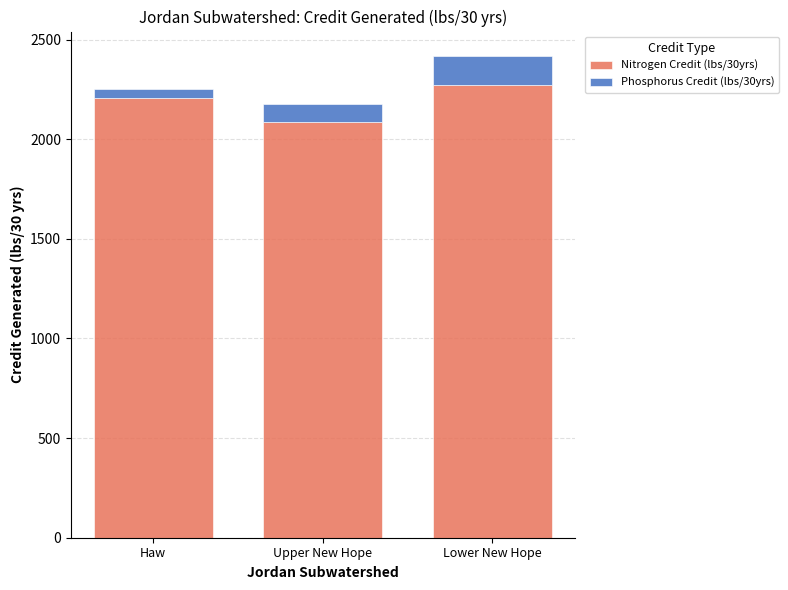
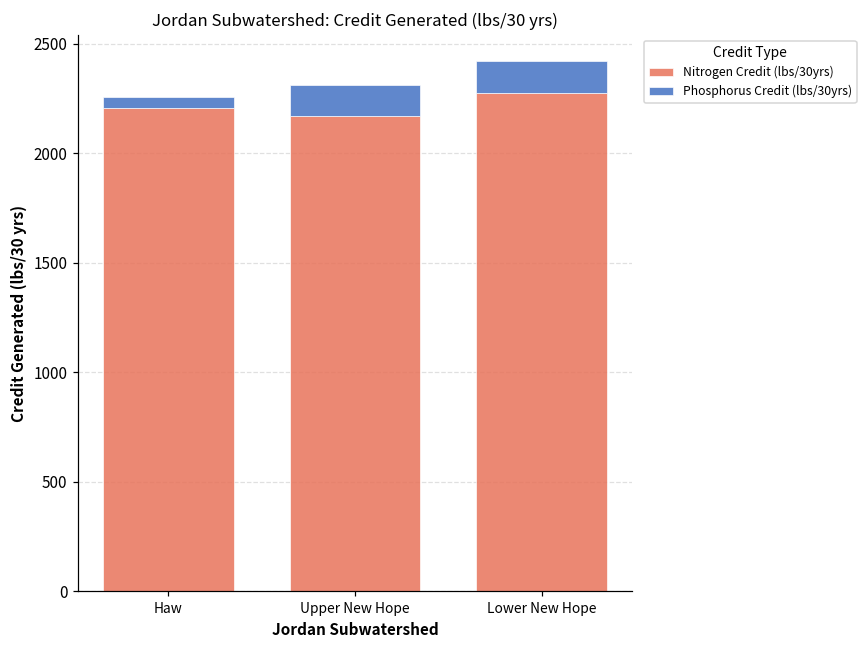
  {
    "Nitrogen Credit (lbs/30yrs)": {
      "Haw": 2210,
-     "Upper New Hope": 2090,
+     "Upper New Hope": 2170,
      "Lower New Hope": 2270
    },
    "Phosphorus Credit (lbs/30yrs)": {
      "Haw": 50,
-     "Upper New Hope": 90,
+     "Upper New Hope": 140,
      "Lower New Hope": 150
    }
  }
